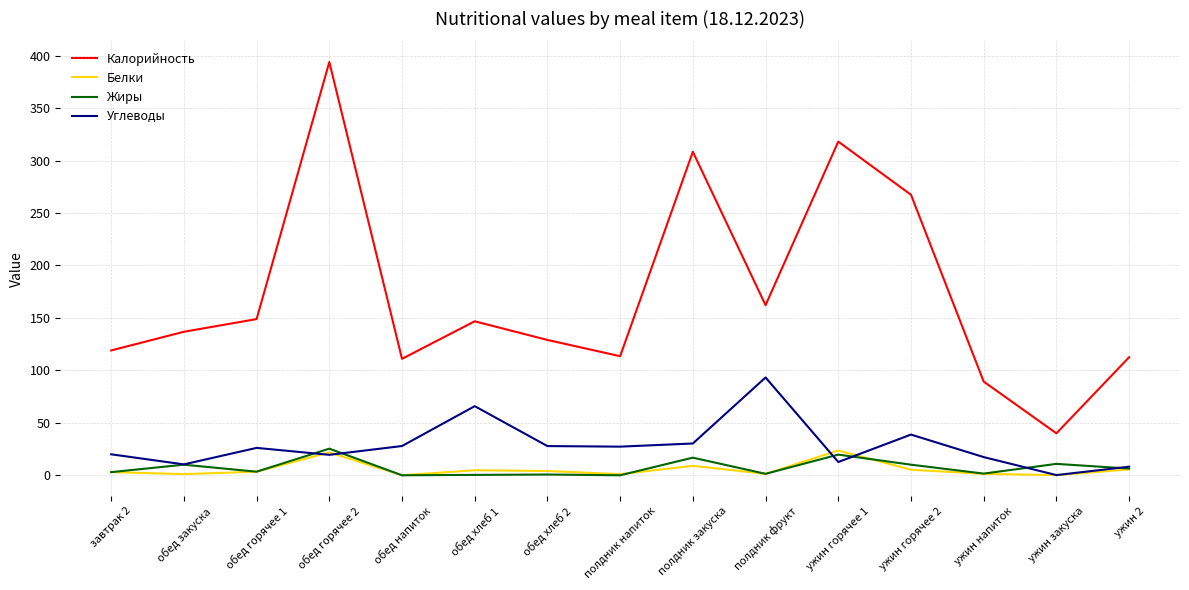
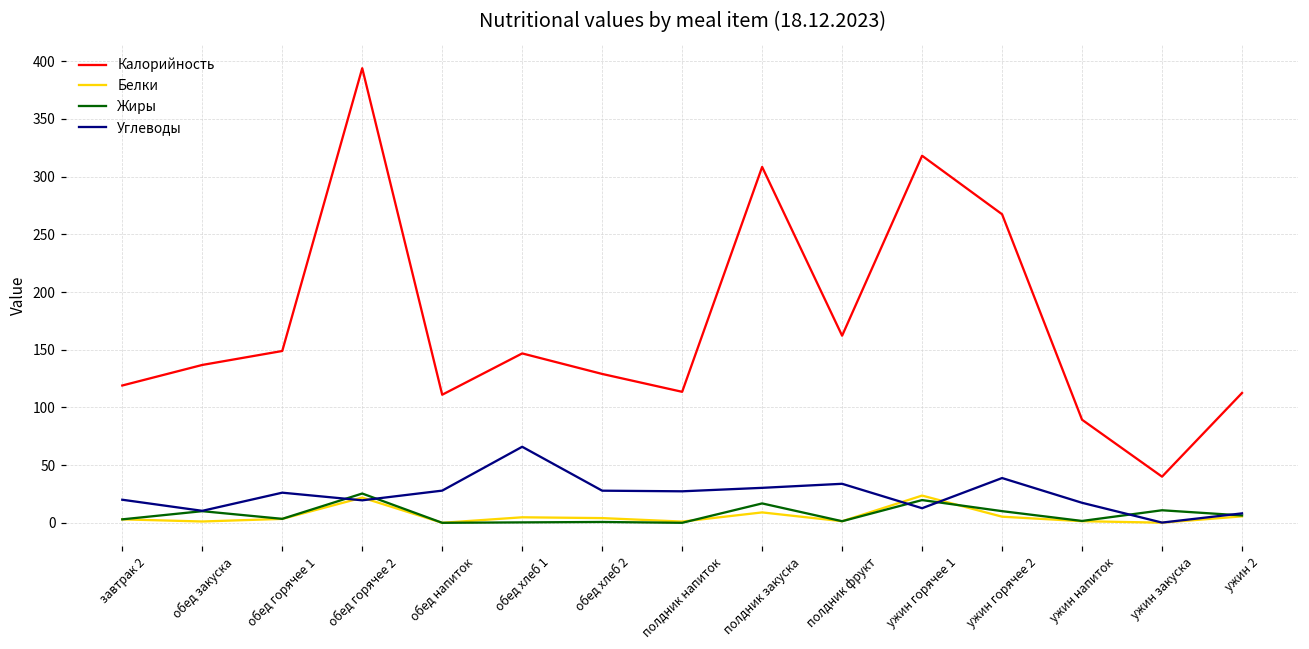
  {
    "Калорийность": {
      "завтрак 2": 119,
      "обед закуска": 137,
      "обед горячее 1": 149,
      "обед горячее 2": 394,
      "обед напиток": 111,
      "обед хлеб 1": 147,
      "обед хлеб 2": 129,
      "полдник напиток": 114,
      "полдник закуска": 308,
      "полдник фрукт": 162,
      "ужин горячее 1": 318,
      "ужин горячее 2": 267,
      "ужин напиток": 89,
      "ужин закуска": 40,
      "ужин 2": 113
    },
    "Белки": {
      "обед закуска": 1,
      "обед хлеб 1": 5,
      "обед хлеб 2": 4,
      "полдник закуска": 9,
      "ужин горячее 1": 24,
      "ужин горячее 2": 5
    },
    "Жиры": {
      "обед горячее 2": 25,
      "обед хлеб 1": 0,
      "обед хлеб 2": 1,
      "полдник закуска": 17,
      "ужин горячее 1": 20,
      "ужин горячее 2": 10,
      "ужин закуска": 11
    },
    "Углеводы": {
      "завтрак 2": 20,
      "обед горячее 1": 26,
      "обед напиток": 28,
      "обед хлеб 1": 66,
      "обед хлеб 2": 28,
      "полдник напиток": 27,
      "полдник закуска": 30,
-     "полдник фрукт": 93,
+     "полдник фрукт": 34,
      "ужин горячее 1": 13,
      "ужин горячее 2": 39,
      "ужин напиток": 17
    }
  }
